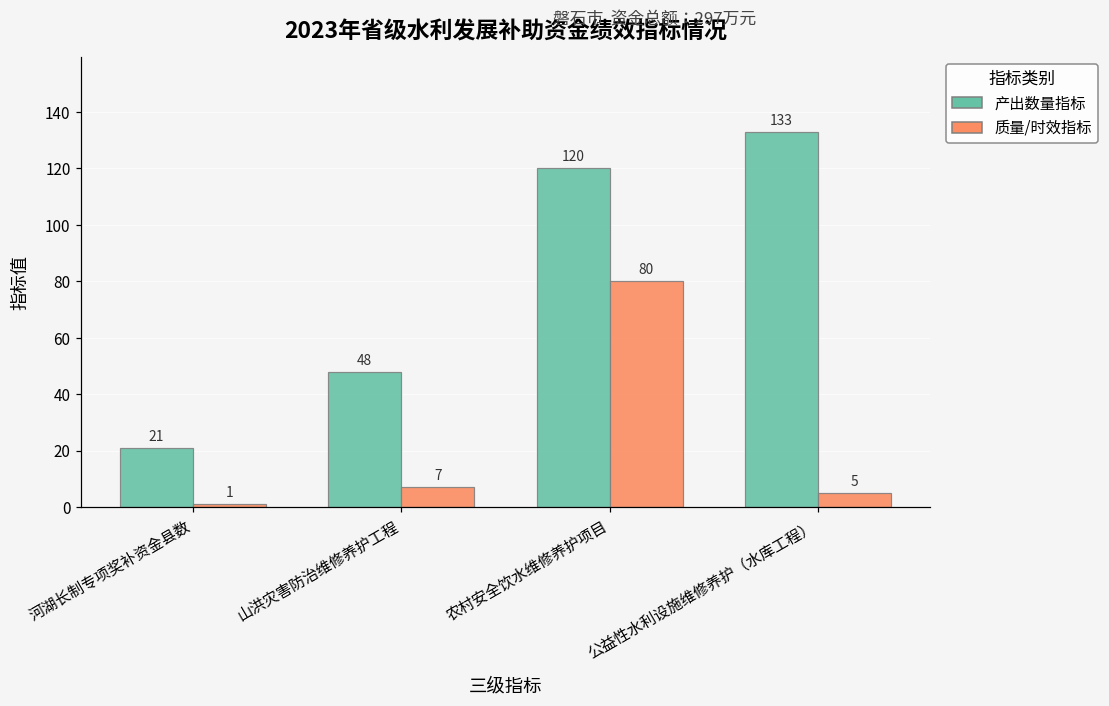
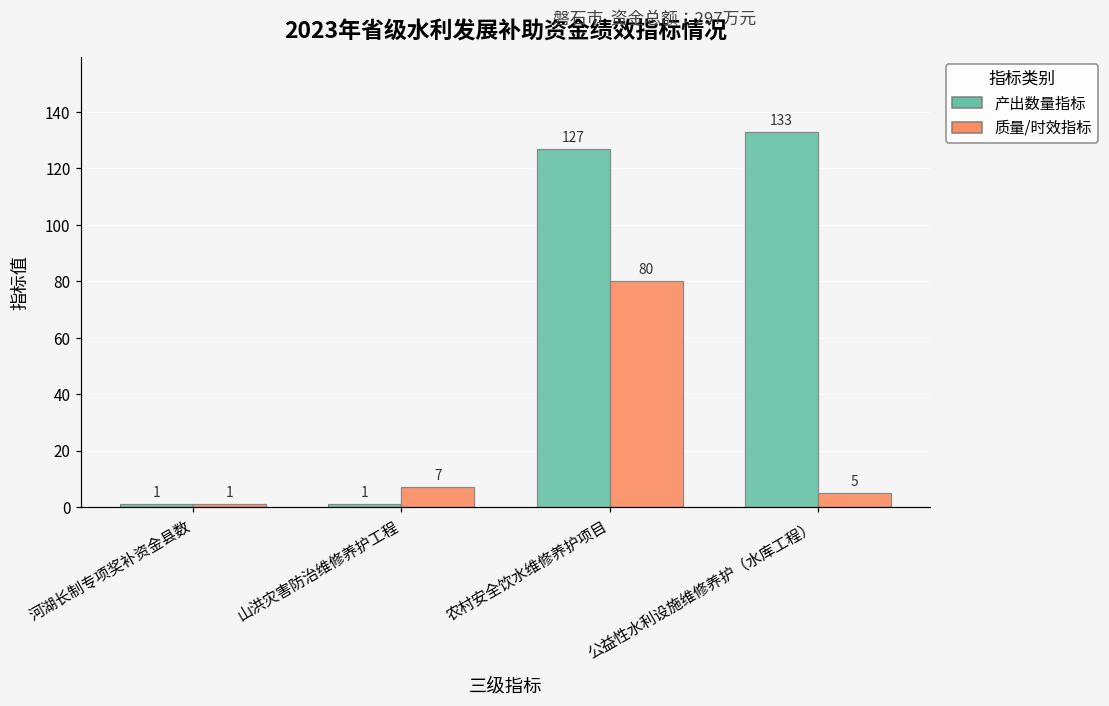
  {
    "产出数量指标": {
-     "河湖长制专项奖补资金县数": 21,
-     "山洪灾害防治维修养护工程": 48,
-     "农村安全饮水维修养护项目": 120,
+     "河湖长制专项奖补资金县数": 1,
+     "山洪灾害防治维修养护工程": 1,
+     "农村安全饮水维修养护项目": 127,
      "公益性水利设施维修养护（水库工程）": 133
    },
    "质量/时效指标": {
      "河湖长制专项奖补资金县数": 1,
      "山洪灾害防治维修养护工程": 7,
      "农村安全饮水维修养护项目": 80,
      "公益性水利设施维修养护（水库工程）": 5
    }
  }
